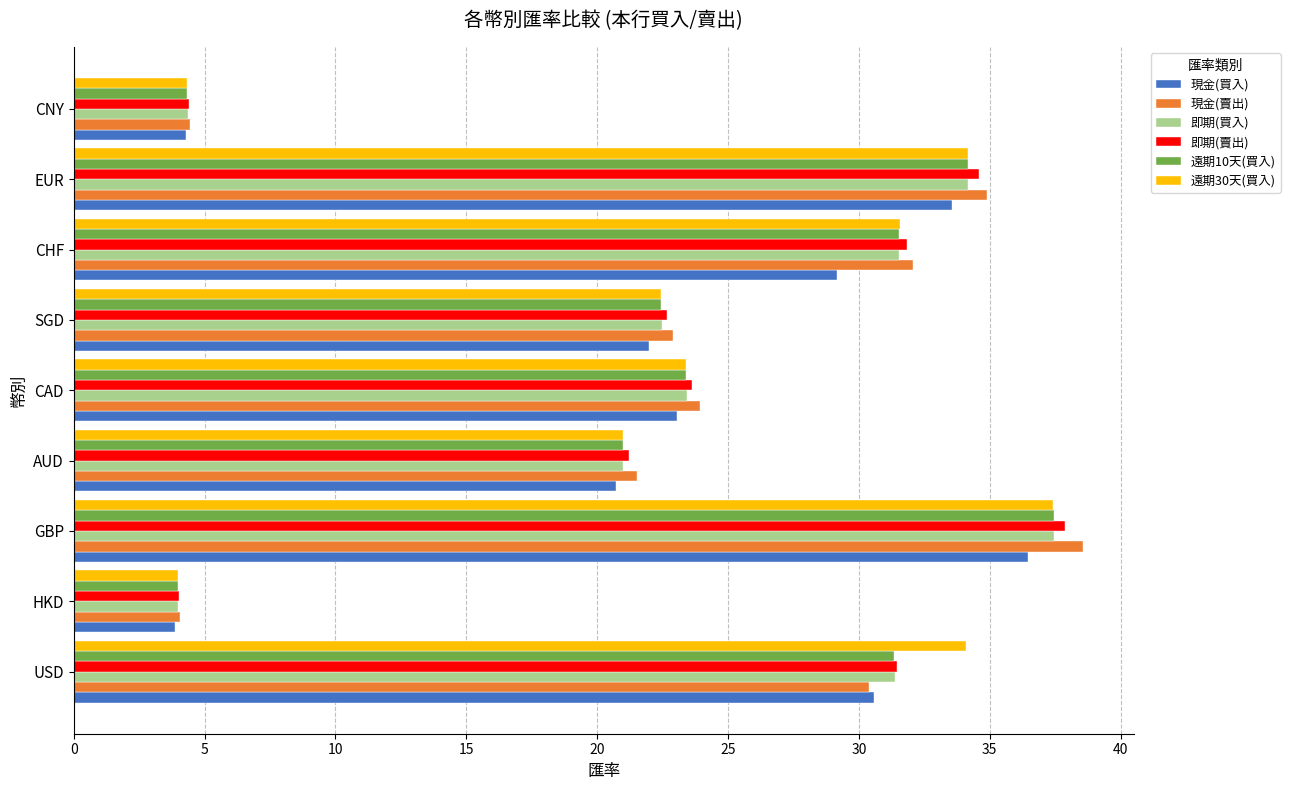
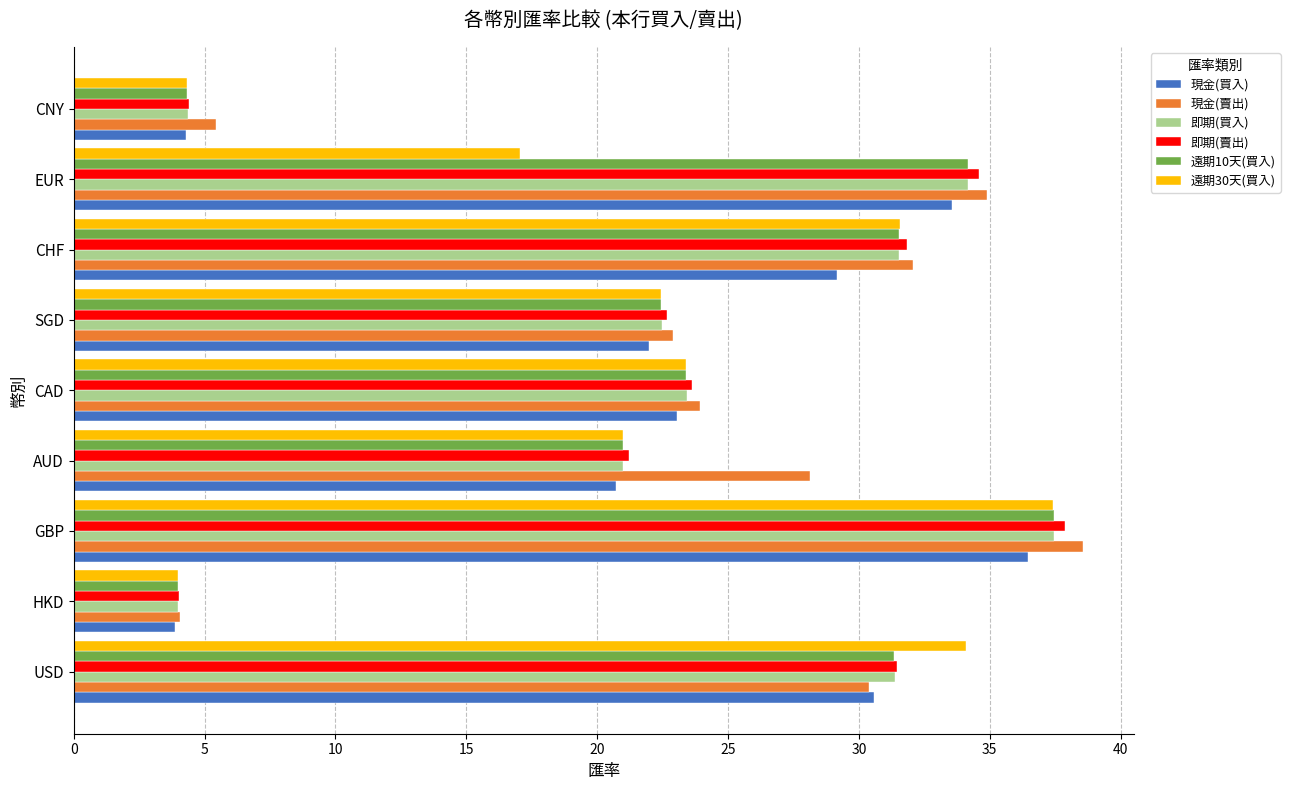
  {
    "現金(買入)": {
      "CNY": 4.3,
      "EUR": 33.6,
      "CHF": 29.2,
      "SGD": 22.0,
      "CAD": 23.0,
      "AUD": 20.7,
      "GBP": 36.5,
      "HKD": 3.8,
      "USD": 30.6
    },
    "現金(賣出)": {
-     "CNY": 4.4,
+     "CNY": 5.4,
      "EUR": 34.9,
      "CHF": 32.1,
      "SGD": 22.9,
      "CAD": 23.9,
-     "AUD": 21.5,
+     "AUD": 28.1,
      "GBP": 38.6,
      "HKD": 4.1,
      "USD": 30.4
    },
    "即期(買入)": {
      "CNY": 4.3,
      "EUR": 34.2,
      "CHF": 31.5,
      "SGD": 22.5,
      "CAD": 23.4,
      "AUD": 21.0,
      "GBP": 37.5,
      "HKD": 4.0,
      "USD": 31.4
    },
    "即期(賣出)": {
      "CNY": 4.4,
      "EUR": 34.6,
      "CHF": 31.8,
      "SGD": 22.7,
      "CAD": 23.6,
      "AUD": 21.2,
      "GBP": 37.9,
      "HKD": 4.0,
      "USD": 31.5
    },
    "遠期10天(買入)": {
      "CNY": 4.3,
      "EUR": 34.2,
      "CHF": 31.5,
      "SGD": 22.5,
      "CAD": 23.4,
      "AUD": 21.0,
      "GBP": 37.4,
      "HKD": 4.0,
      "USD": 31.3
    },
    "遠期30天(買入)": {
      "CNY": 4.3,
-     "EUR": 34.2,
+     "EUR": 17.0,
      "CHF": 31.6,
      "SGD": 22.4,
      "CAD": 23.4,
      "AUD": 21.0,
      "GBP": 37.4,
      "HKD": 4.0,
      "USD": 34.1
    }
  }
